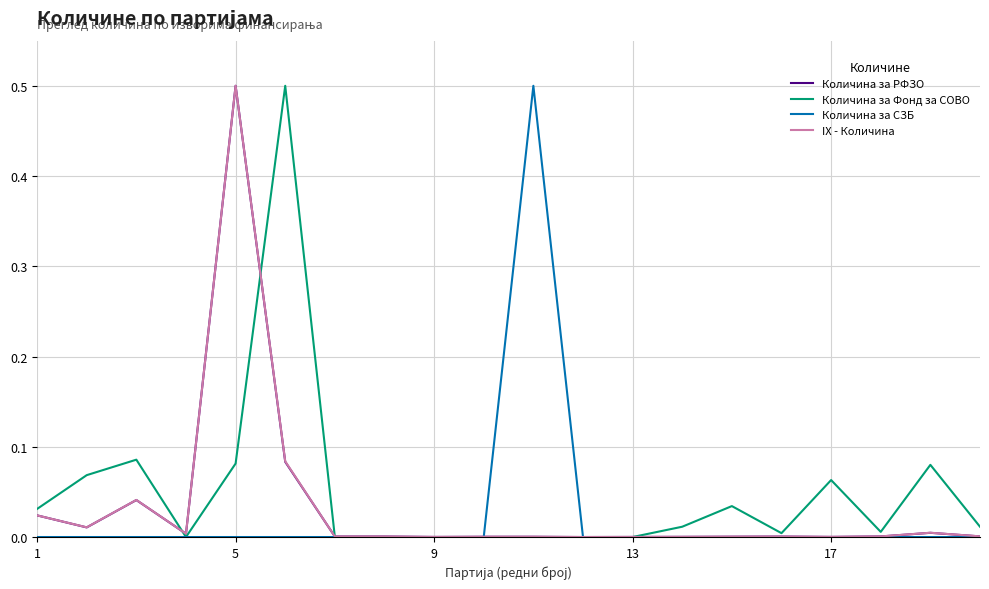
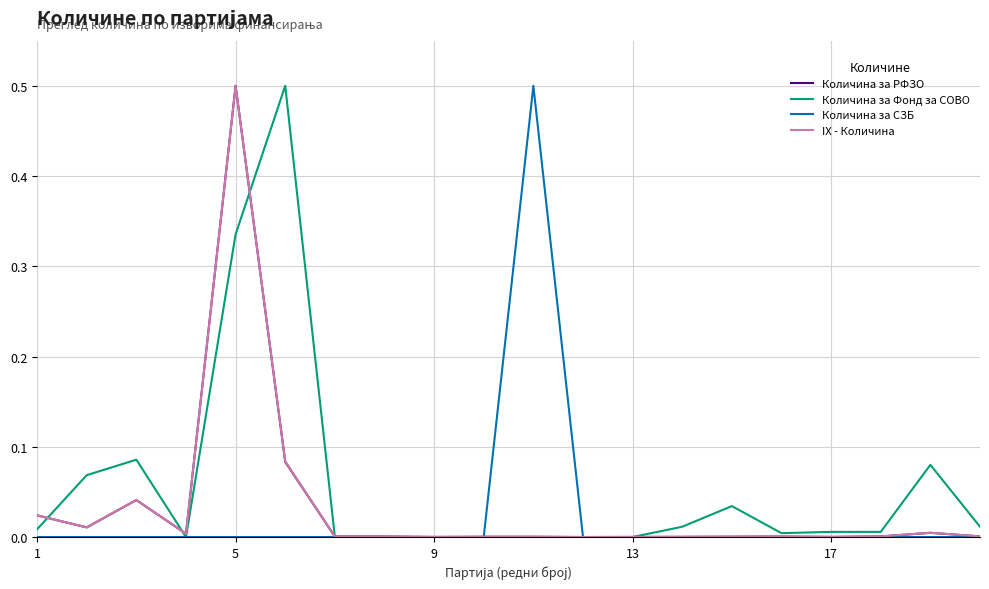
  {
    "Количина за Фонд за СОВО": {
-     "1": 0.03,
-     "5": 0.08,
-     "17": 0.06
+     "1": 0.01,
+     "5": 0.34,
+     "17": 0.01
    },
    "Количина за СЗБ": {
      "1": 0.00,
      "5": 0.00
    }
  }
